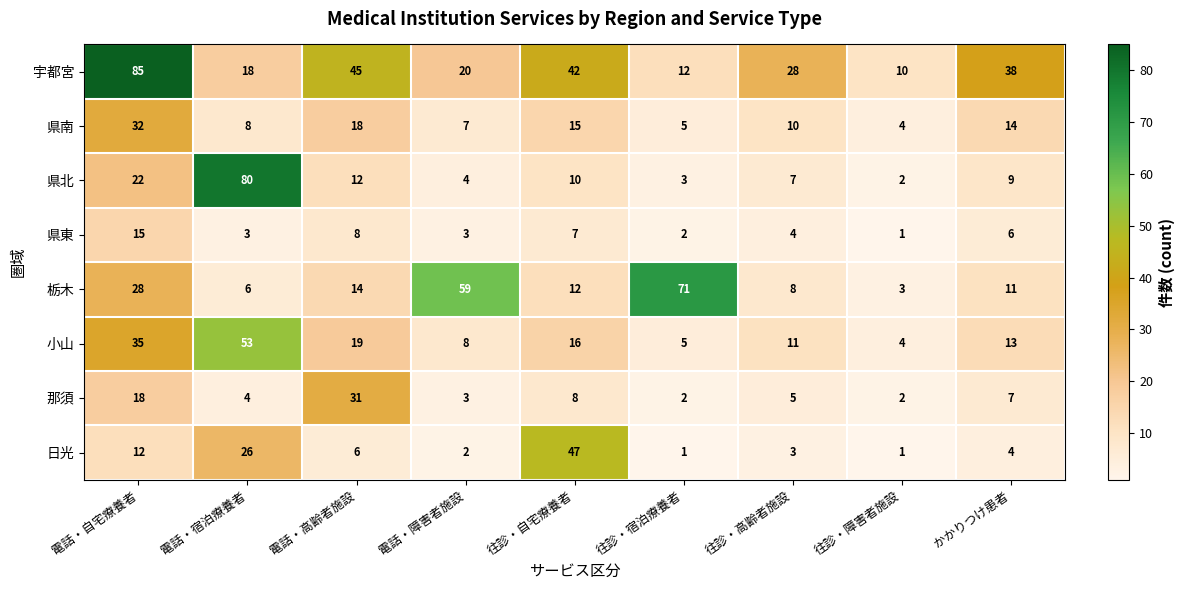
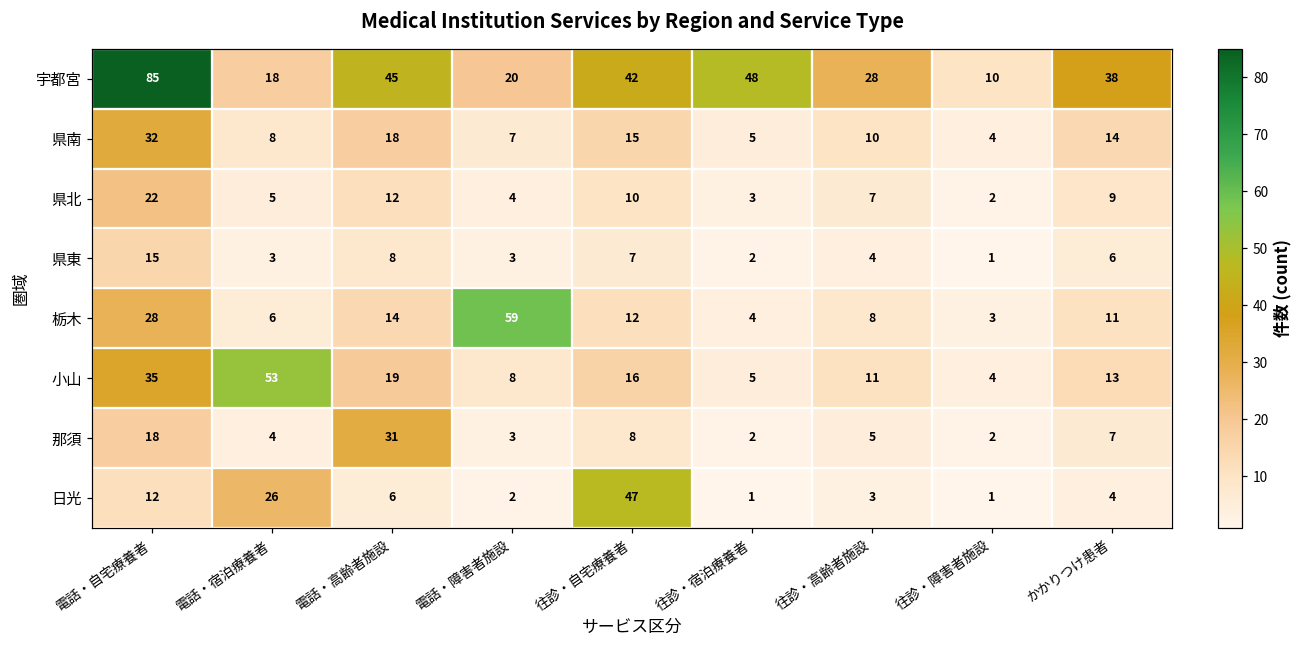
  {
    "宇都宮": {
      "電話・自宅療養者": 85,
      "電話・宿泊療養者": 18,
      "電話・高齢者施設": 45,
      "電話・障害者施設": 20,
      "往診・自宅療養者": 42,
-     "往診・宿泊療養者": 12,
+     "往診・宿泊療養者": 48,
      "往診・高齢者施設": 28,
      "往診・障害者施設": 10,
      "かかりつけ患者": 38
    },
    "県南": {
      "電話・自宅療養者": 32,
      "電話・宿泊療養者": 8,
      "電話・高齢者施設": 18,
      "電話・障害者施設": 7,
      "往診・自宅療養者": 15,
      "往診・宿泊療養者": 5,
      "往診・高齢者施設": 10,
      "往診・障害者施設": 4,
      "かかりつけ患者": 14
    },
    "県北": {
      "電話・自宅療養者": 22,
-     "電話・宿泊療養者": 80,
+     "電話・宿泊療養者": 5,
      "電話・高齢者施設": 12,
      "電話・障害者施設": 4,
      "往診・自宅療養者": 10,
      "往診・宿泊療養者": 3,
      "往診・高齢者施設": 7,
      "往診・障害者施設": 2,
      "かかりつけ患者": 9
    },
    "県東": {
      "電話・自宅療養者": 15,
      "電話・宿泊療養者": 3,
      "電話・高齢者施設": 8,
      "電話・障害者施設": 3,
      "往診・自宅療養者": 7,
      "往診・宿泊療養者": 2,
      "往診・高齢者施設": 4,
      "往診・障害者施設": 1,
      "かかりつけ患者": 6
    },
    "栃木": {
      "電話・自宅療養者": 28,
      "電話・宿泊療養者": 6,
      "電話・高齢者施設": 14,
      "電話・障害者施設": 59,
      "往診・自宅療養者": 12,
-     "往診・宿泊療養者": 71,
+     "往診・宿泊療養者": 4,
      "往診・高齢者施設": 8,
      "往診・障害者施設": 3,
      "かかりつけ患者": 11
    },
    "小山": {
      "電話・自宅療養者": 35,
      "電話・宿泊療養者": 53,
      "電話・高齢者施設": 19,
      "電話・障害者施設": 8,
      "往診・自宅療養者": 16,
      "往診・宿泊療養者": 5,
      "往診・高齢者施設": 11,
      "往診・障害者施設": 4,
      "かかりつけ患者": 13
    },
    "那須": {
      "電話・自宅療養者": 18,
      "電話・宿泊療養者": 4,
      "電話・高齢者施設": 31,
      "電話・障害者施設": 3,
      "往診・自宅療養者": 8,
      "往診・宿泊療養者": 2,
      "往診・高齢者施設": 5,
      "往診・障害者施設": 2,
      "かかりつけ患者": 7
    },
    "日光": {
      "電話・自宅療養者": 12,
      "電話・宿泊療養者": 26,
      "電話・高齢者施設": 6,
      "電話・障害者施設": 2,
      "往診・自宅療養者": 47,
      "往診・宿泊療養者": 1,
      "往診・高齢者施設": 3,
      "往診・障害者施設": 1,
      "かかりつけ患者": 4
    }
  }
